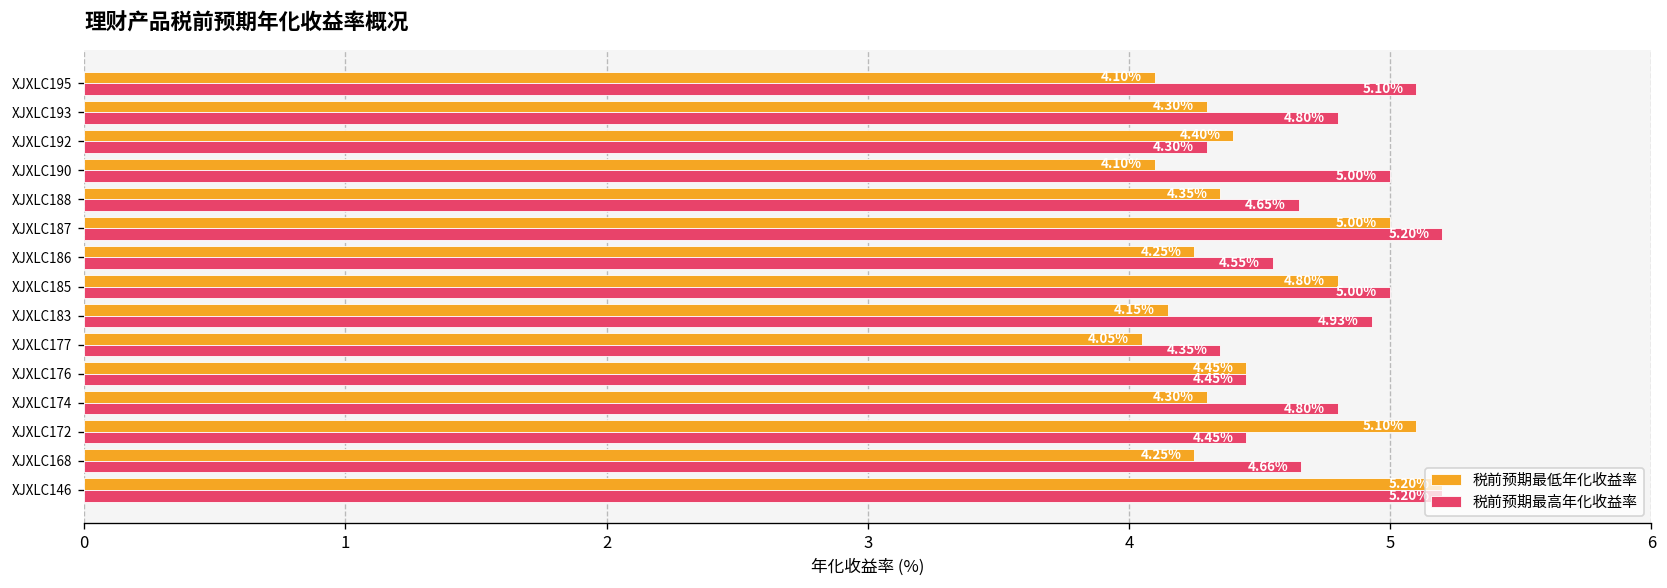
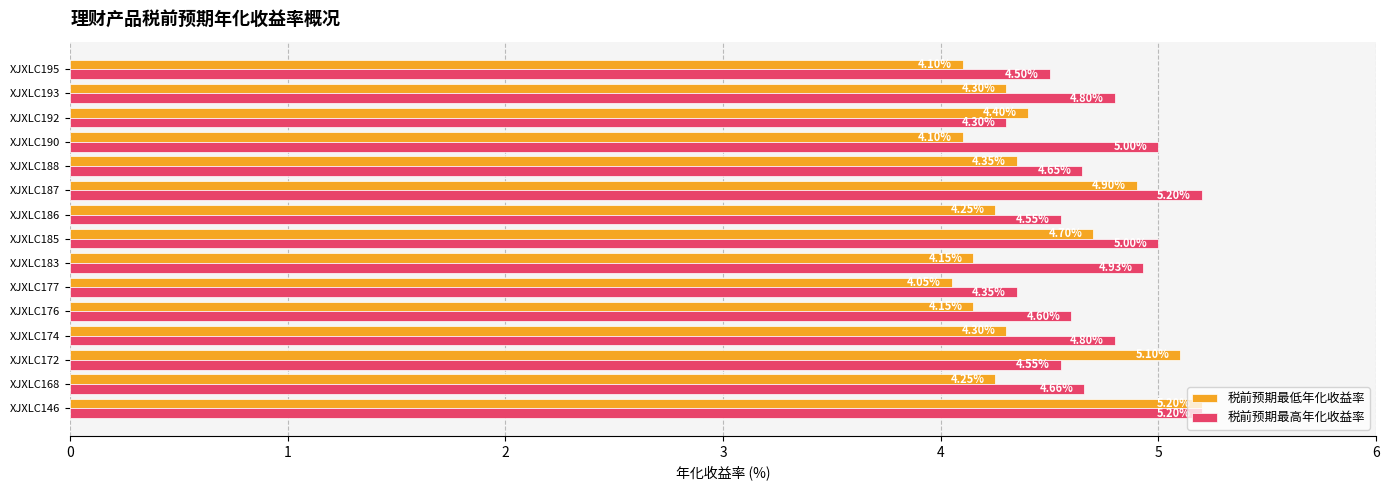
  {
    "税前预期最低年化收益率": {
      "XJXLC195": "4.10%",
      "XJXLC193": "4.30%",
      "XJXLC192": "4.40%",
      "XJXLC190": "4.10%",
      "XJXLC188": "4.35%",
-     "XJXLC187": "5.00%",
+     "XJXLC187": "4.90%",
      "XJXLC186": "4.25%",
-     "XJXLC185": "4.80%",
+     "XJXLC185": "4.70%",
      "XJXLC183": "4.15%",
      "XJXLC177": "4.05%",
-     "XJXLC176": "4.45%",
+     "XJXLC176": "4.15%",
      "XJXLC174": "4.30%",
      "XJXLC172": "5.10%",
      "XJXLC168": "4.25%"
    },
    "税前预期最高年化收益率": {
-     "XJXLC195": "5.10%",
+     "XJXLC195": "4.50%",
      "XJXLC193": "4.80%",
      "XJXLC192": "4.30%",
      "XJXLC190": "5.00%",
      "XJXLC188": "4.65%",
      "XJXLC187": "5.20%",
      "XJXLC183": "4.93%",
      "XJXLC177": "4.35%",
-     "XJXLC176": "4.45%",
-     "XJXLC172": "4.45%",
+     "XJXLC176": "4.60%",
+     "XJXLC172": "4.55%",
      "XJXLC168": "4.66%"
    }
  }
